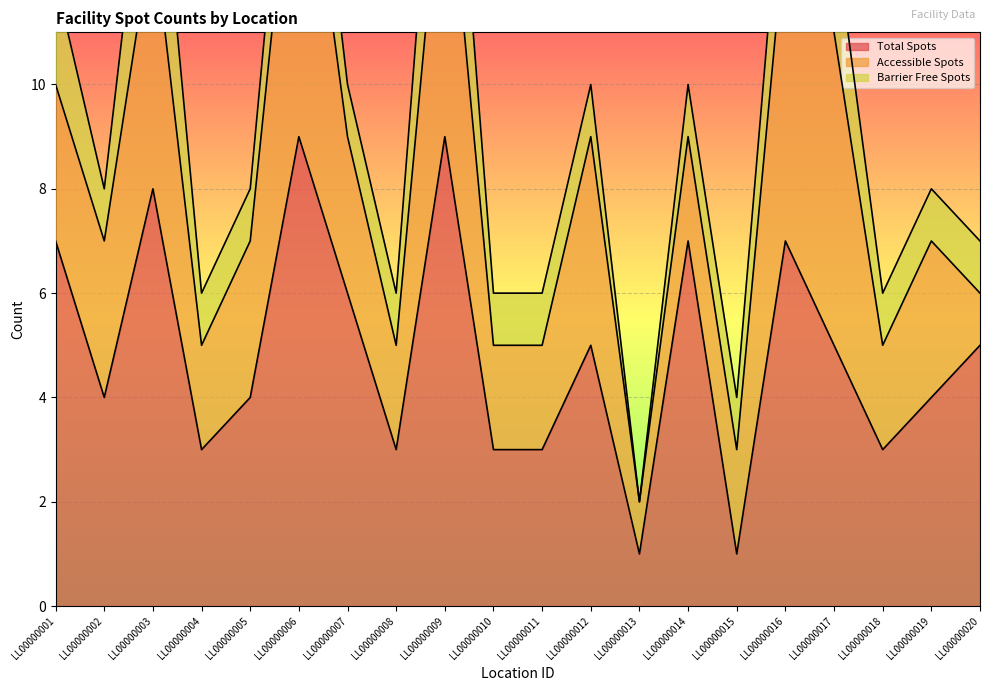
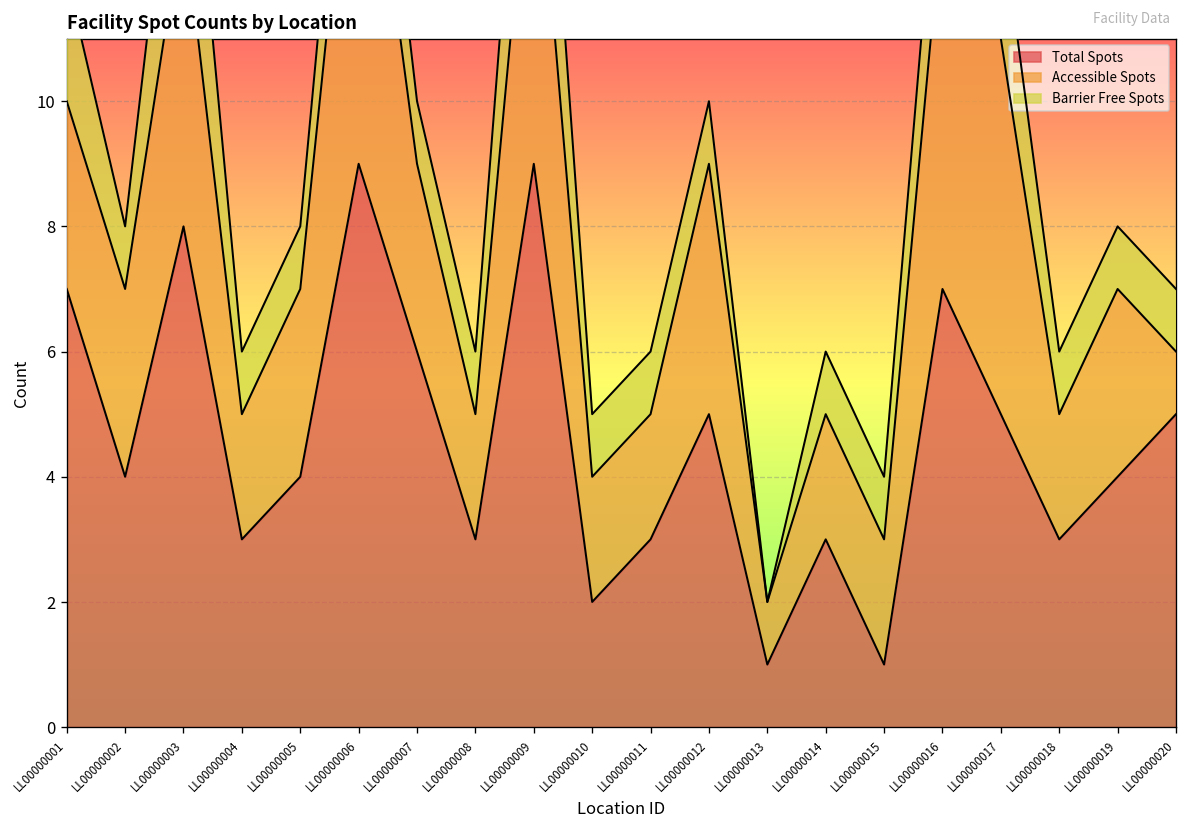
  {
    "Total Spots": {
      "LL00000001": 7,
      "LL00000002": 4,
      "LL00000003": 8,
      "LL00000004": 3,
      "LL00000005": 4,
      "LL00000006": 9,
      "LL00000007": 6,
      "LL00000008": 3,
      "LL00000009": 9,
-     "LL00000010": 3,
+     "LL00000010": 2,
      "LL00000011": 3,
      "LL00000012": 5,
      "LL00000013": 1,
-     "LL00000014": 7,
+     "LL00000014": 3,
      "LL00000015": 1,
      "LL00000016": 7,
      "LL00000017": 5,
      "LL00000018": 3,
      "LL00000019": 4,
      "LL00000020": 5
    }
  }
